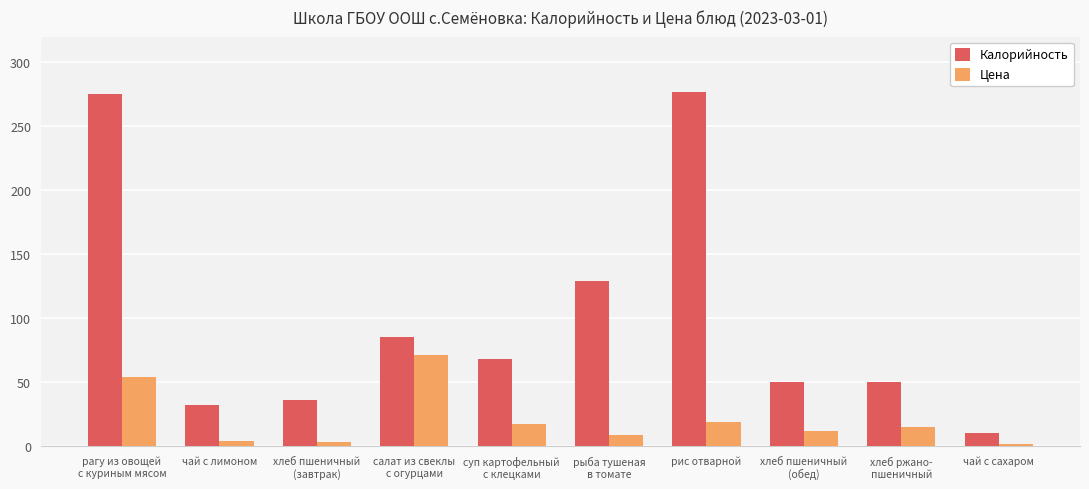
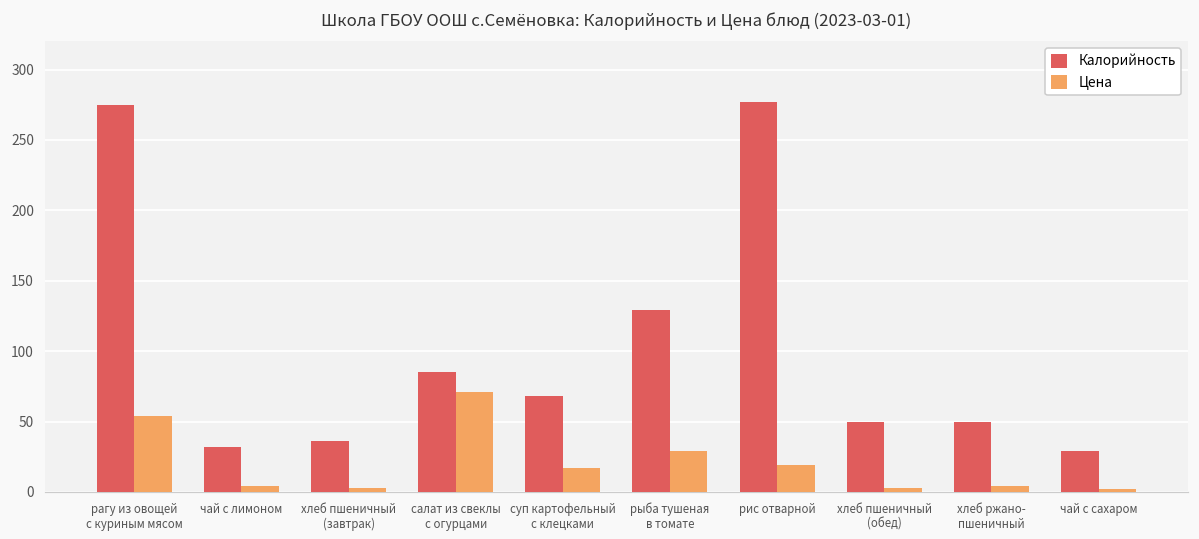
  {
    "Калорийность": {
      "рагу из овощей с куриным мясом": 275,
      "чай с лимоном": 32,
      "хлеб пшеничный (завтрак)": 36,
      "салат из свеклы с огурцами": 85,
      "суп картофельный с клецками": 68,
      "рыба тушеная в томате": 129,
      "рис отварной": 277,
      "хлеб пшеничный (обед)": 50,
      "хлеб ржано- пшеничный": 50,
-     "чай с сахаром": 10
+     "чай с сахаром": 29
    },
    "Цена": {
      "рагу из овощей с куриным мясом": 54,
      "чай с лимоном": 4,
      "хлеб пшеничный (завтрак)": 3,
      "салат из свеклы с огурцами": 71,
      "суп картофельный с клецками": 17,
-     "рыба тушеная в томате": 9,
+     "рыба тушеная в томате": 29,
      "рис отварной": 19,
-     "хлеб пшеничный (обед)": 12,
-     "хлеб ржано- пшеничный": 15,
+     "хлеб пшеничный (обед)": 3,
+     "хлеб ржано- пшеничный": 5,
      "чай с сахаром": 2
    }
  }
